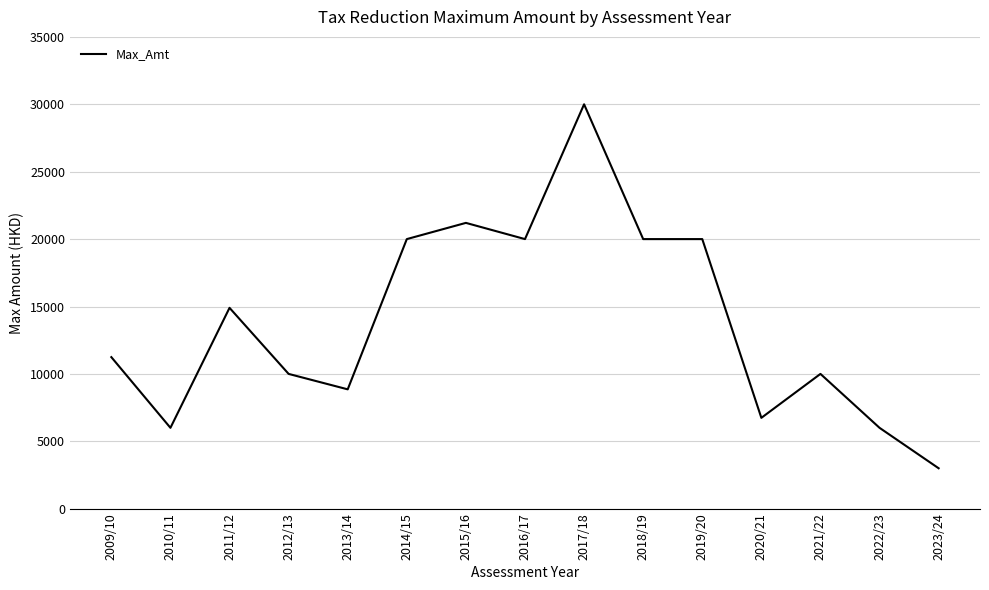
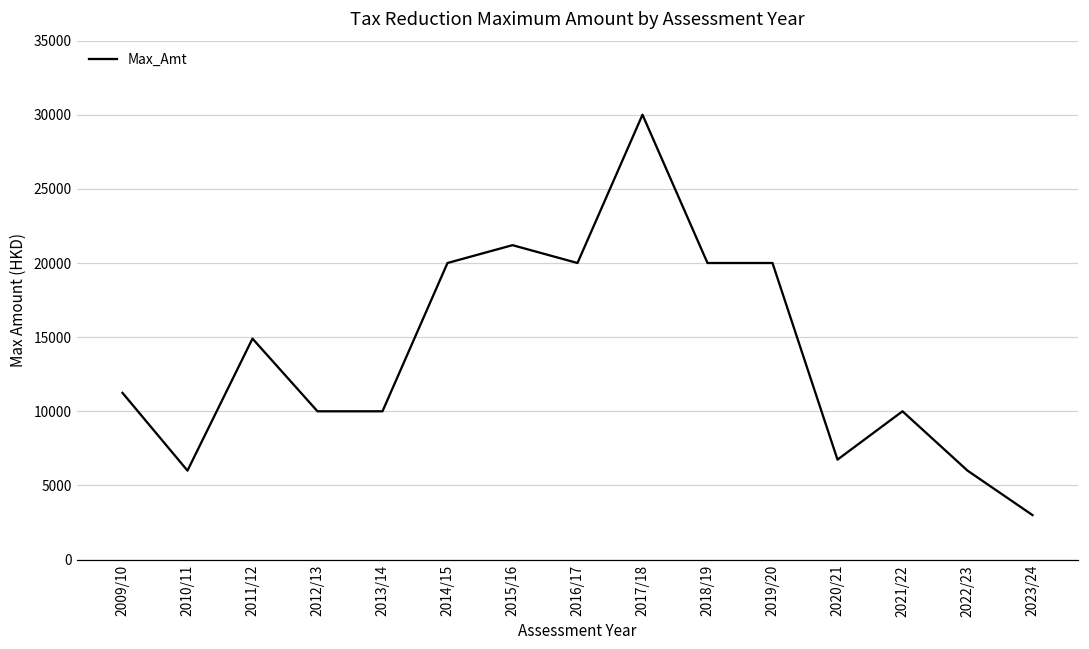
  {
    "2009/10": 11200,
    "2010/11": 6000,
    "2011/12": 14900,
    "2012/13": 10000,
-   "2013/14": 8900,
+   "2013/14": 10000,
    "2014/15": 20000,
    "2015/16": 21200,
    "2016/17": 20000,
    "2017/18": 30000,
    "2018/19": 20000,
    "2019/20": 20000,
    "2020/21": 6700,
    "2021/22": 10000,
    "2022/23": 6000,
    "2023/24": 3000
  }
